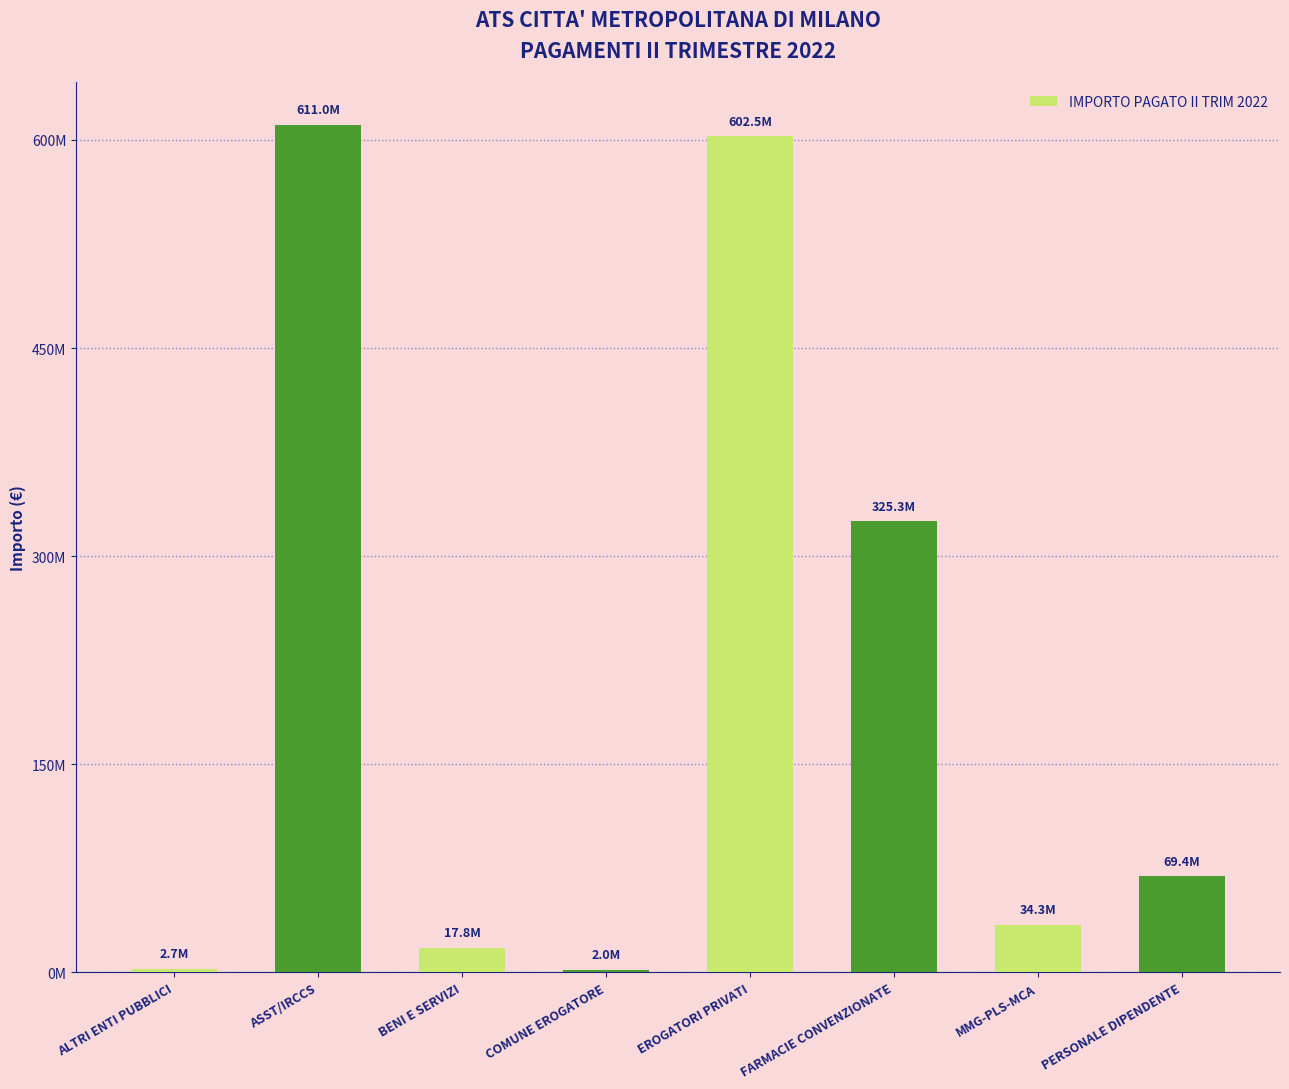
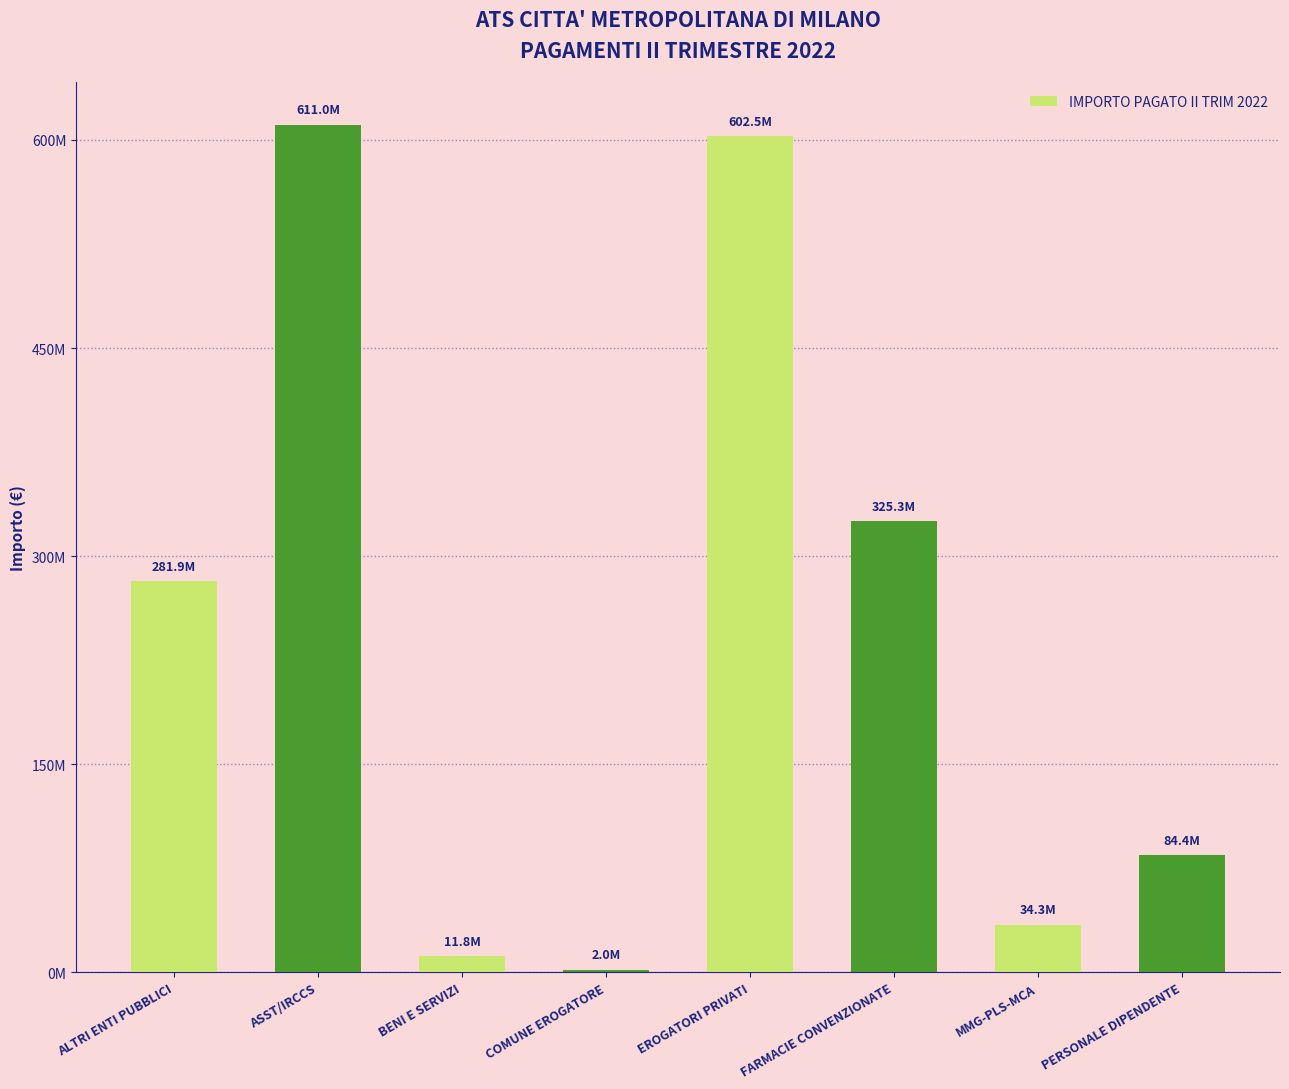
  {
-   "ALTRI ENTI PUBBLICI": "2.7M",
+   "ALTRI ENTI PUBBLICI": "281.9M",
    "ASST/IRCCS": "611.0M",
-   "BENI E SERVIZI": "17.8M",
+   "BENI E SERVIZI": "11.8M",
    "COMUNE EROGATORE": "2.0M",
    "EROGATORI PRIVATI": "602.5M",
    "FARMACIE CONVENZIONATE": "325.3M",
    "MMG-PLS-MCA": "34.3M",
-   "PERSONALE DIPENDENTE": "69.4M"
+   "PERSONALE DIPENDENTE": "84.4M"
  }
